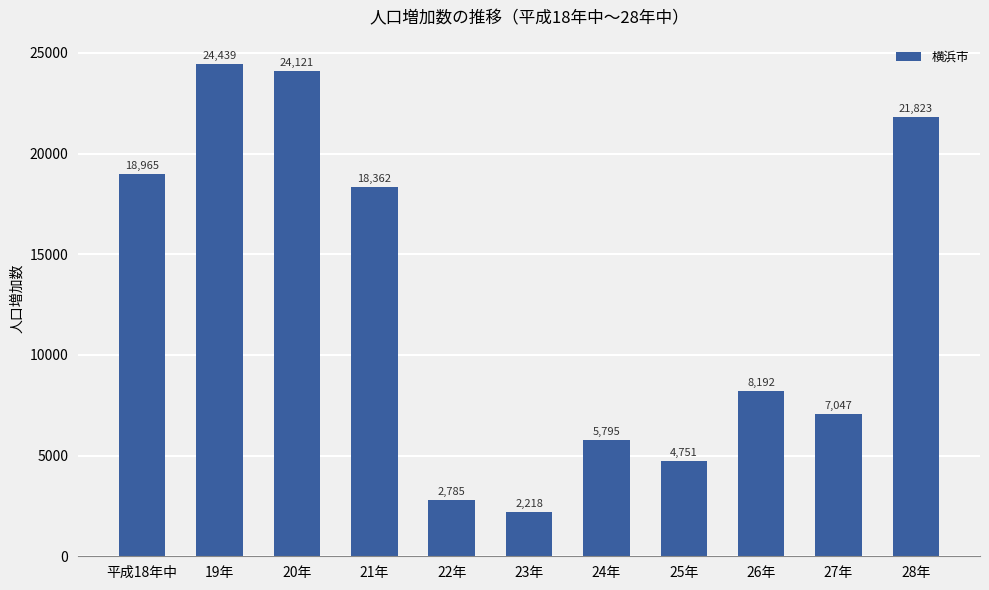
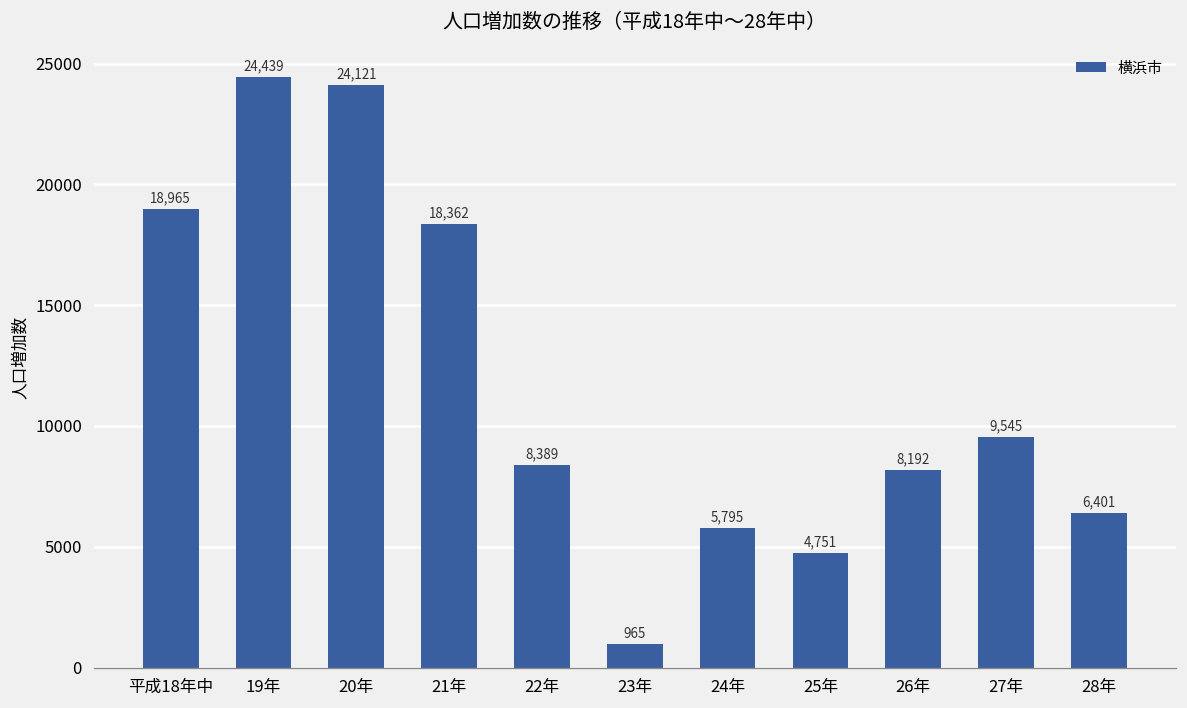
  {
    "平成18年中": "18,965",
    "19年": "24,439",
    "20年": "24,121",
    "21年": "18,362",
-   "22年": "2,785",
-   "23年": "2,218",
+   "22年": "8,389",
+   "23年": "965",
    "24年": "5,795",
    "25年": "4,751",
    "26年": "8,192",
-   "27年": "7,047",
-   "28年": "21,823"
+   "27年": "9,545",
+   "28年": "6,401"
  }
